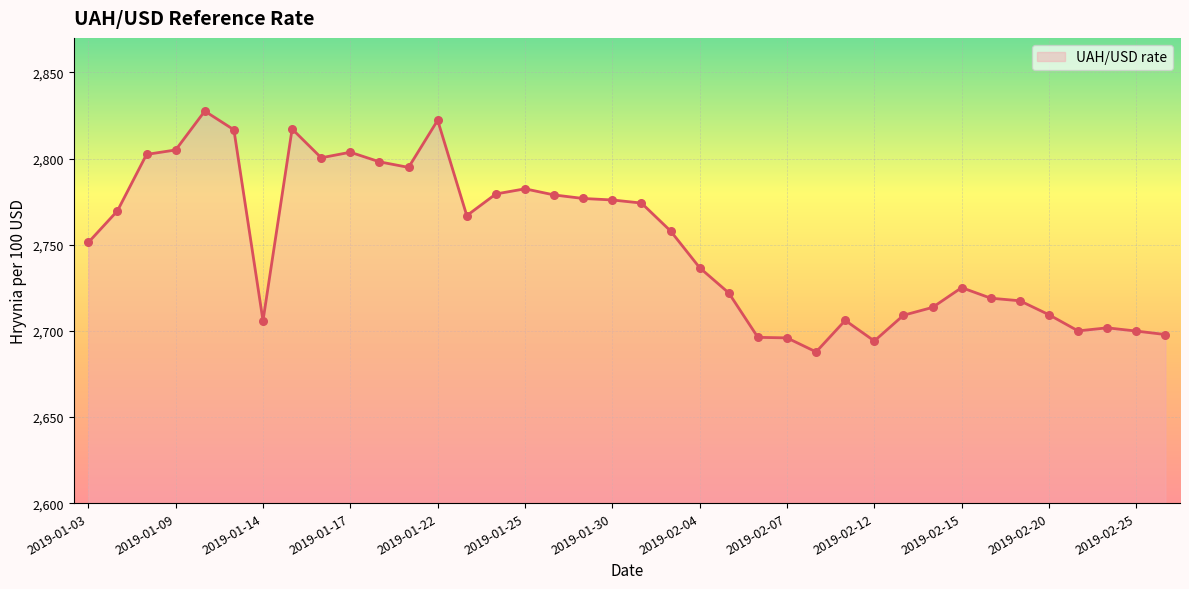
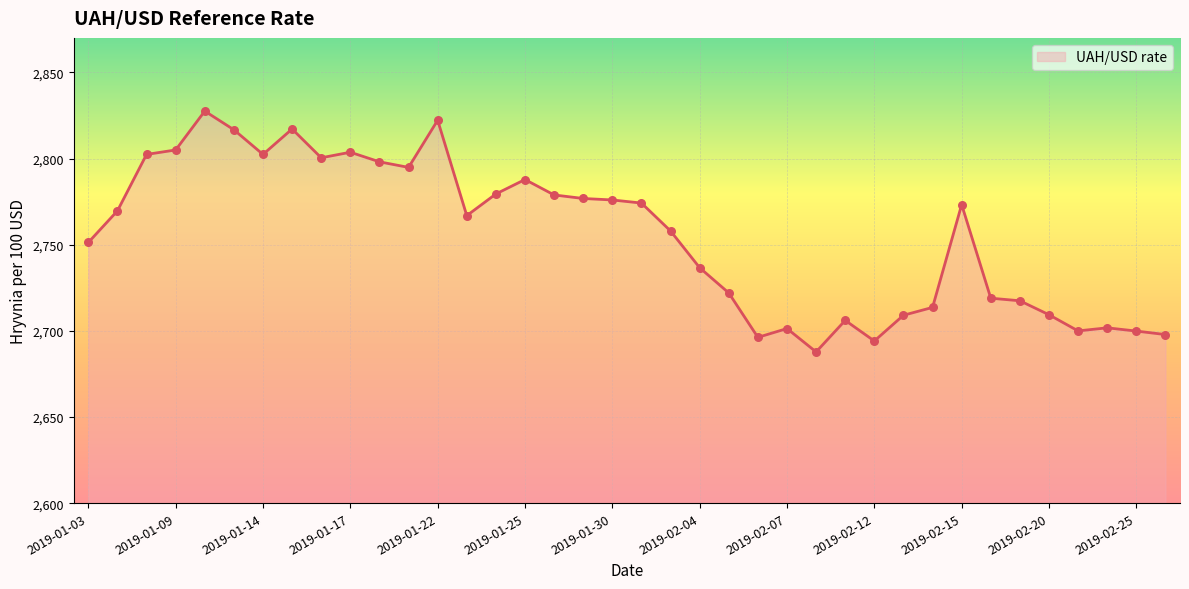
  {
    "2019-01-03": "2,751",
    "2019-01-09": "2,805",
-   "2019-01-14": "2,706",
+   "2019-01-14": "2,802",
    "2019-01-17": "2,804",
    "2019-01-22": "2,822",
-   "2019-01-25": "2,782",
+   "2019-01-25": "2,788",
    "2019-01-30": "2,776",
    "2019-02-04": "2,737",
-   "2019-02-07": "2,696",
+   "2019-02-07": "2,701",
    "2019-02-12": "2,694",
-   "2019-02-15": "2,725",
+   "2019-02-15": "2,773",
    "2019-02-20": "2,709",
    "2019-02-25": "2,700"
  }
